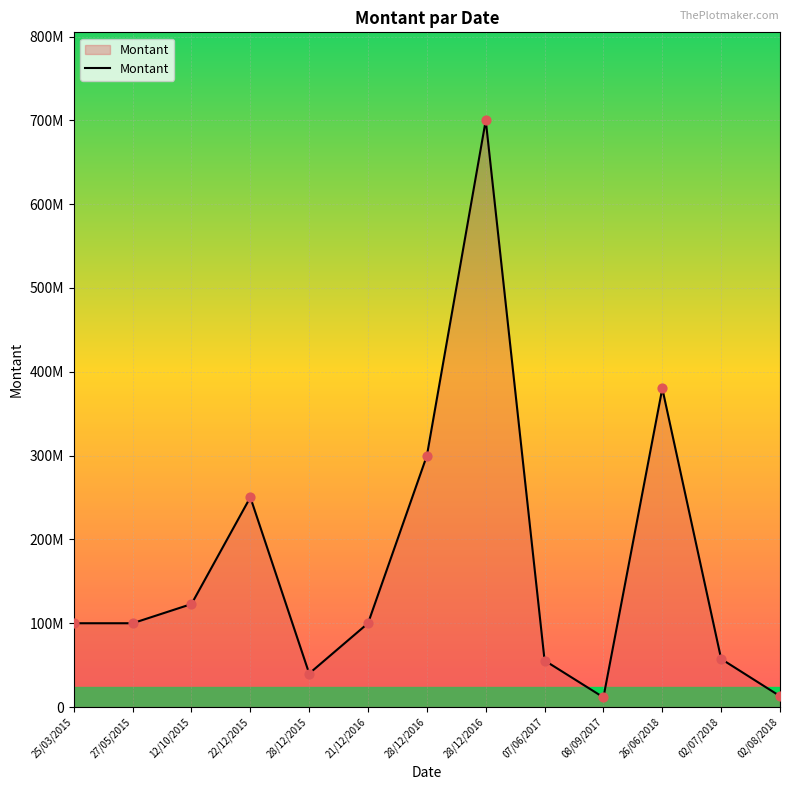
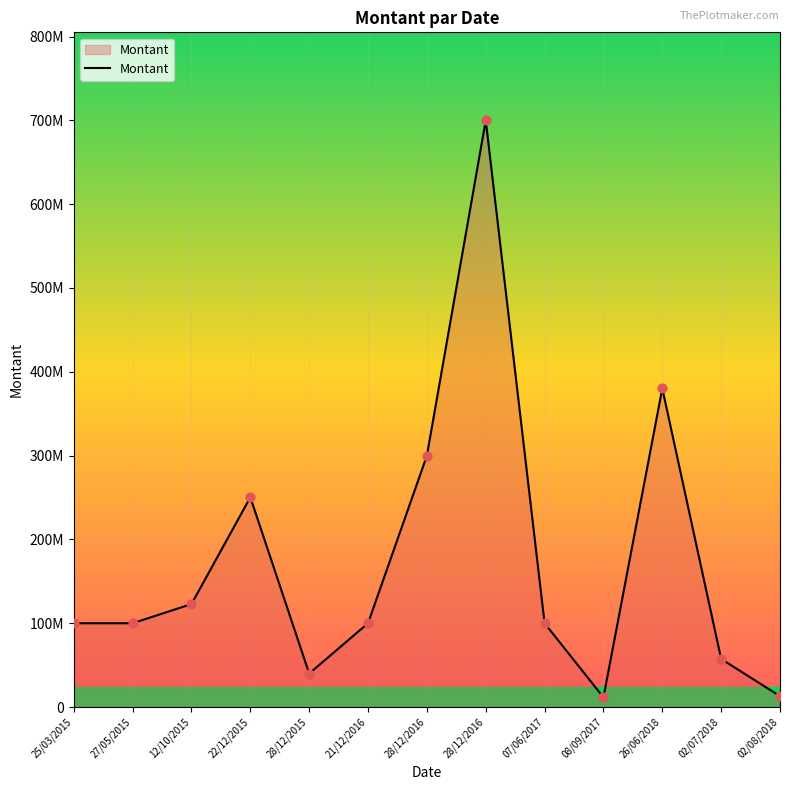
  {
    "25/03/2015": 100000000,
    "27/05/2015": 100000000,
    "12/10/2015": 120000000,
    "22/12/2015": 250000000,
    "28/12/2015": 40000000,
    "21/12/2016": 100000000,
-   "07/06/2017": 60000000,
+   "07/06/2017": 100000000,
    "26/06/2018": 380000000,
    "02/07/2018": 60000000
  }
